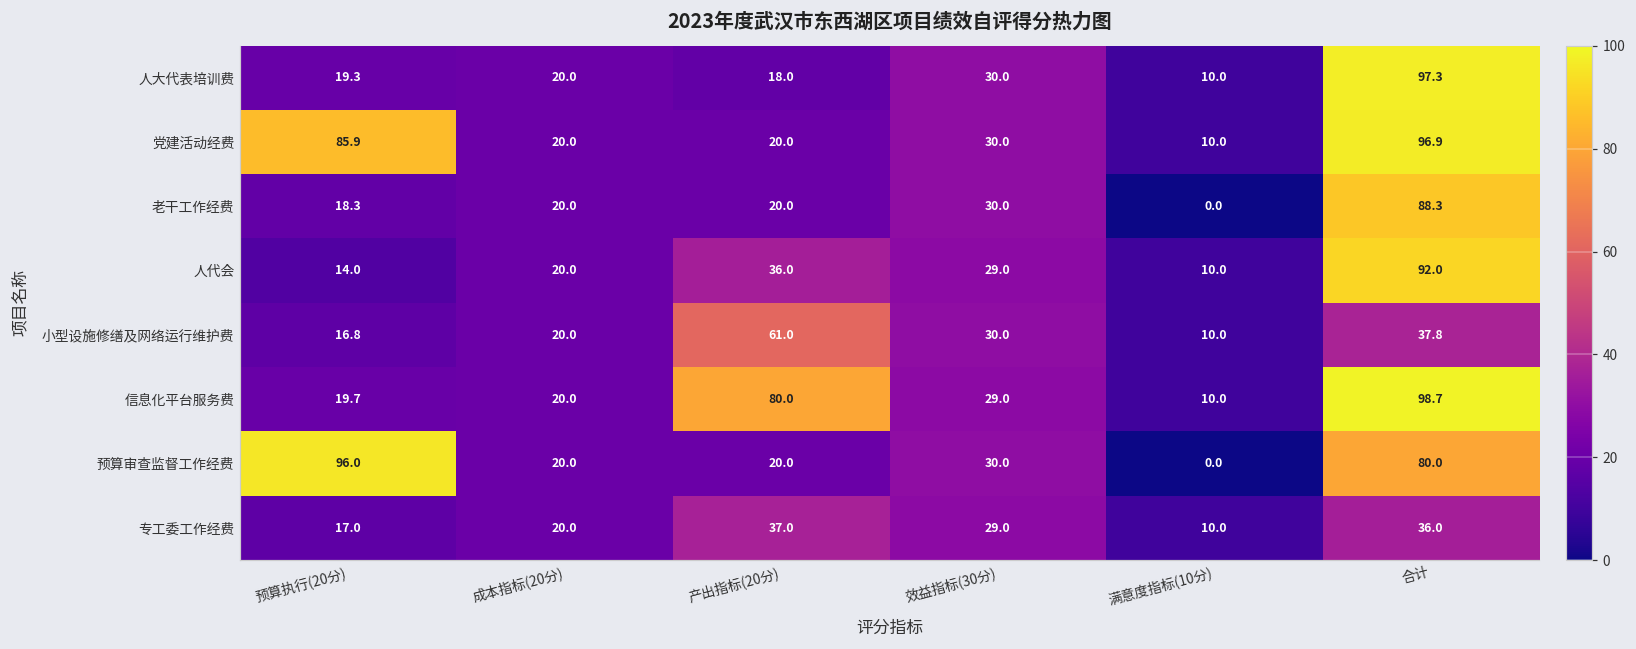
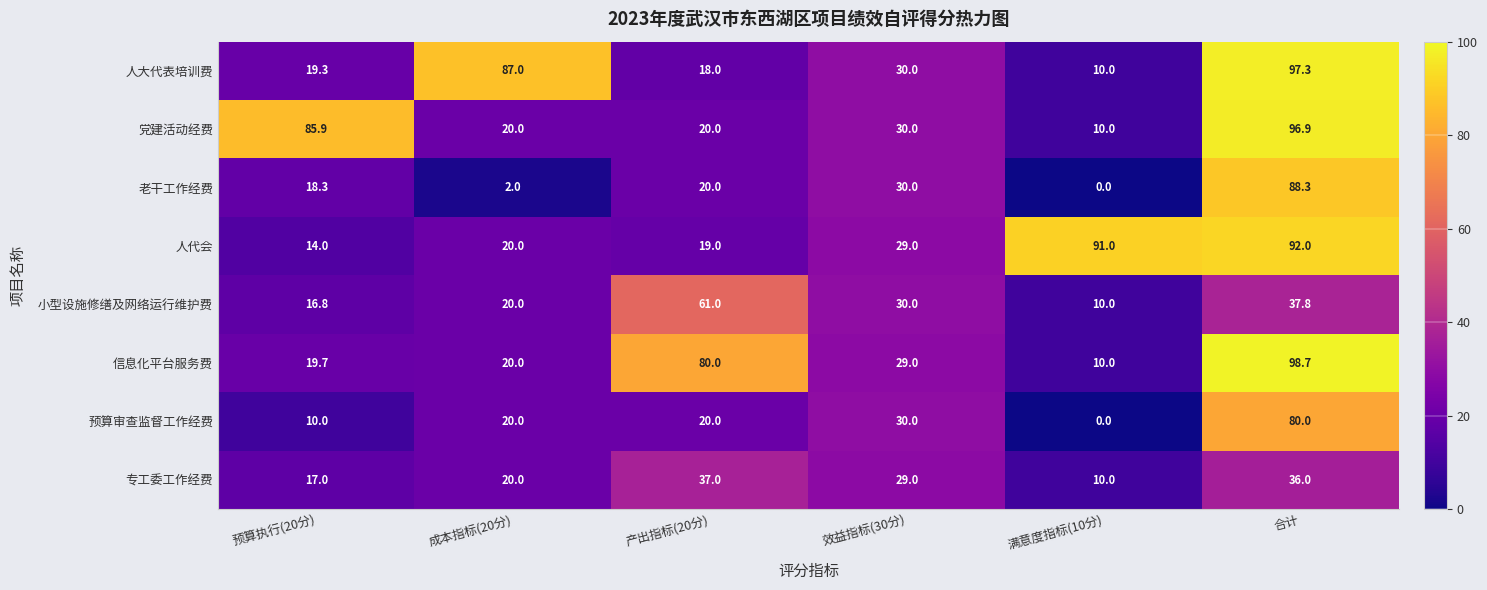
  {
    "人大代表培训费": {
      "预算执行(20分)": 19.3,
-     "成本指标(20分)": 20.0,
+     "成本指标(20分)": 87.0,
      "产出指标(20分)": 18.0,
      "效益指标(30分)": 30.0,
      "满意度指标(10分)": 10.0,
      "合计": 97.3
    },
    "党建活动经费": {
      "预算执行(20分)": 85.9,
      "成本指标(20分)": 20.0,
      "产出指标(20分)": 20.0,
      "效益指标(30分)": 30.0,
      "满意度指标(10分)": 10.0,
      "合计": 96.9
    },
    "老干工作经费": {
      "预算执行(20分)": 18.3,
-     "成本指标(20分)": 20.0,
+     "成本指标(20分)": 2.0,
      "产出指标(20分)": 20.0,
      "效益指标(30分)": 30.0,
      "满意度指标(10分)": 0.0,
      "合计": 88.3
    },
    "人代会": {
      "预算执行(20分)": 14.0,
      "成本指标(20分)": 20.0,
-     "产出指标(20分)": 36.0,
+     "产出指标(20分)": 19.0,
      "效益指标(30分)": 29.0,
-     "满意度指标(10分)": 10.0,
+     "满意度指标(10分)": 91.0,
      "合计": 92.0
    },
    "小型设施修缮及网络运行维护费": {
      "预算执行(20分)": 16.8,
      "成本指标(20分)": 20.0,
      "产出指标(20分)": 61.0,
      "效益指标(30分)": 30.0,
      "满意度指标(10分)": 10.0,
      "合计": 37.8
    },
    "信息化平台服务费": {
      "预算执行(20分)": 19.7,
      "成本指标(20分)": 20.0,
      "产出指标(20分)": 80.0,
      "效益指标(30分)": 29.0,
      "满意度指标(10分)": 10.0,
      "合计": 98.7
    },
    "预算审查监督工作经费": {
-     "预算执行(20分)": 96.0,
+     "预算执行(20分)": 10.0,
      "成本指标(20分)": 20.0,
      "产出指标(20分)": 20.0,
      "效益指标(30分)": 30.0,
      "满意度指标(10分)": 0.0,
      "合计": 80.0
    },
    "专工委工作经费": {
      "预算执行(20分)": 17.0,
      "成本指标(20分)": 20.0,
      "产出指标(20分)": 37.0,
      "效益指标(30分)": 29.0,
      "满意度指标(10分)": 10.0,
      "合计": 36.0
    }
  }
